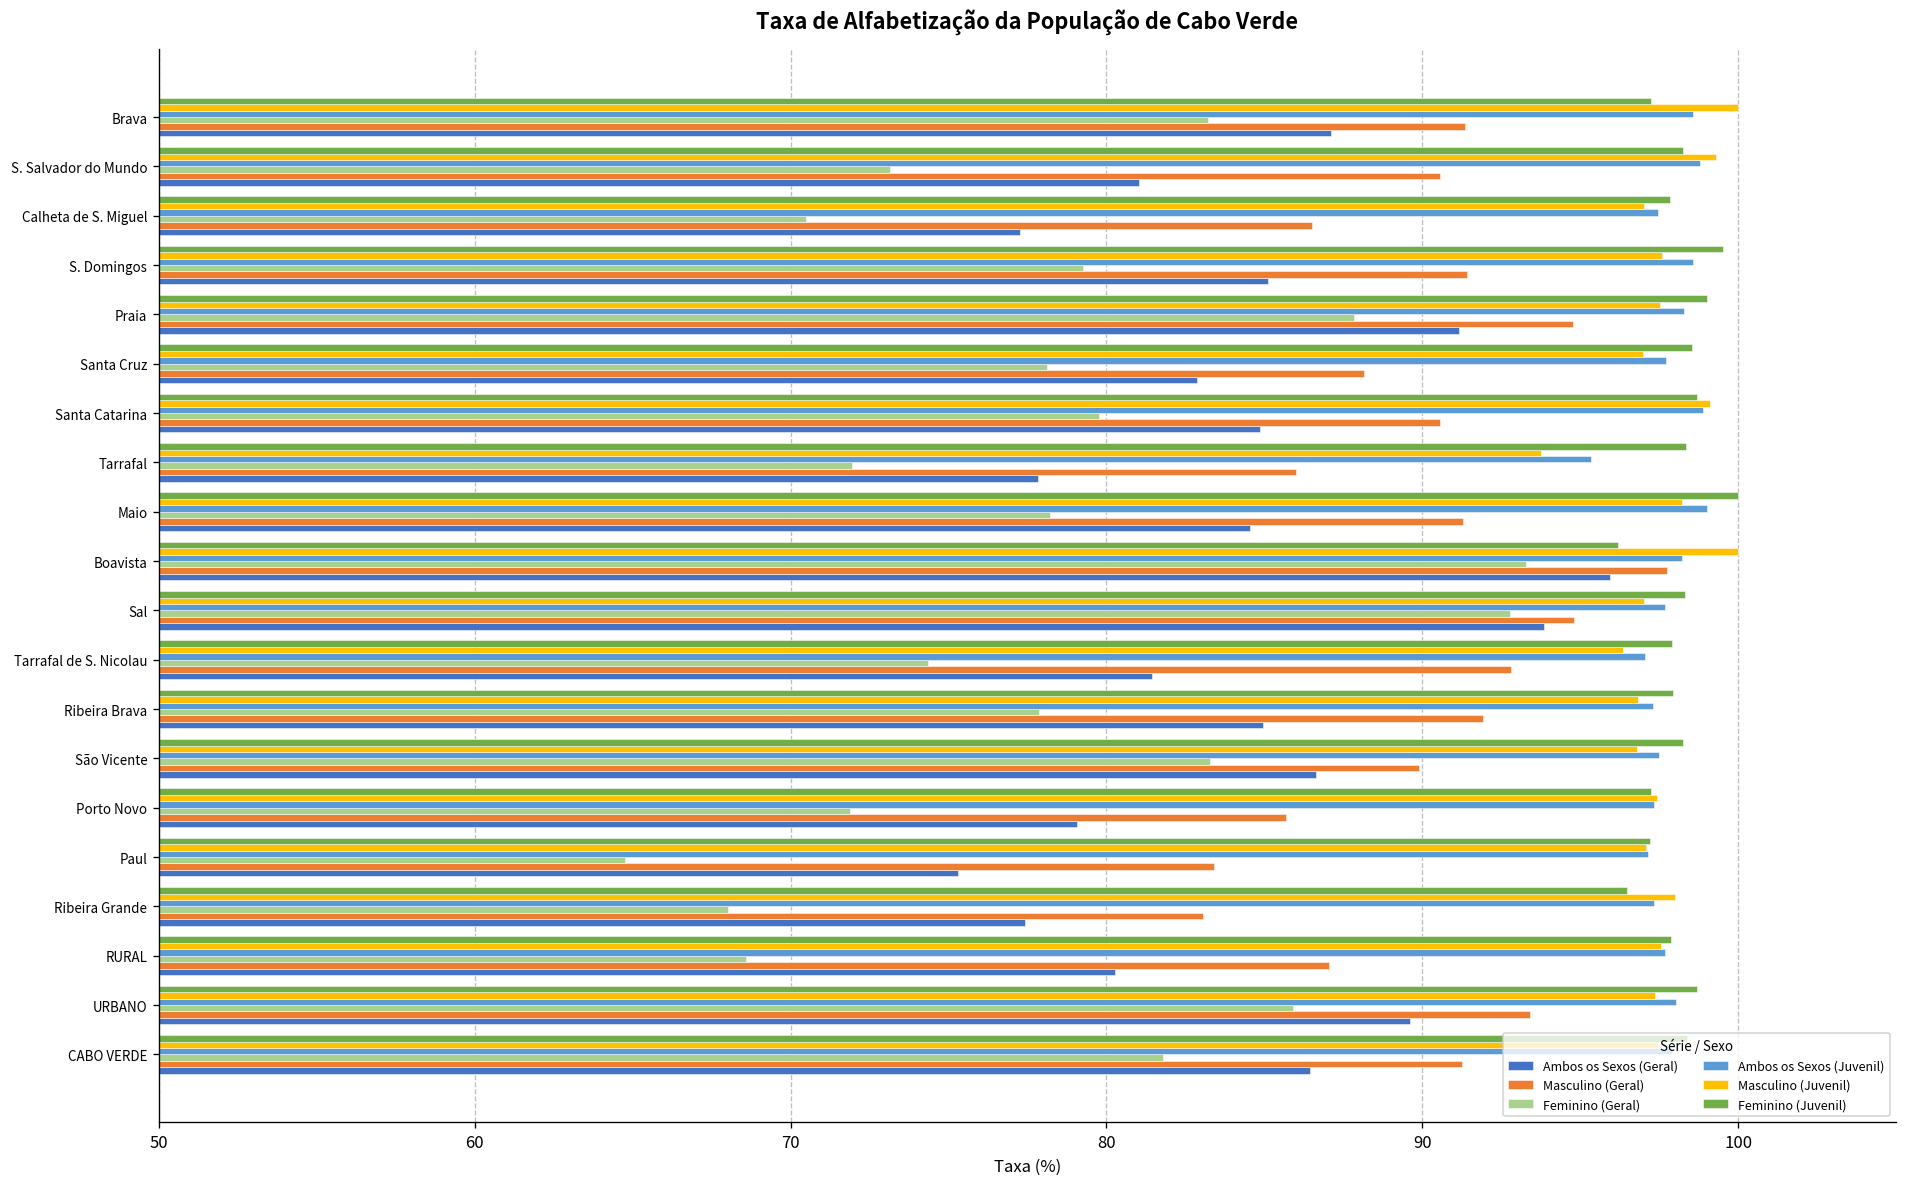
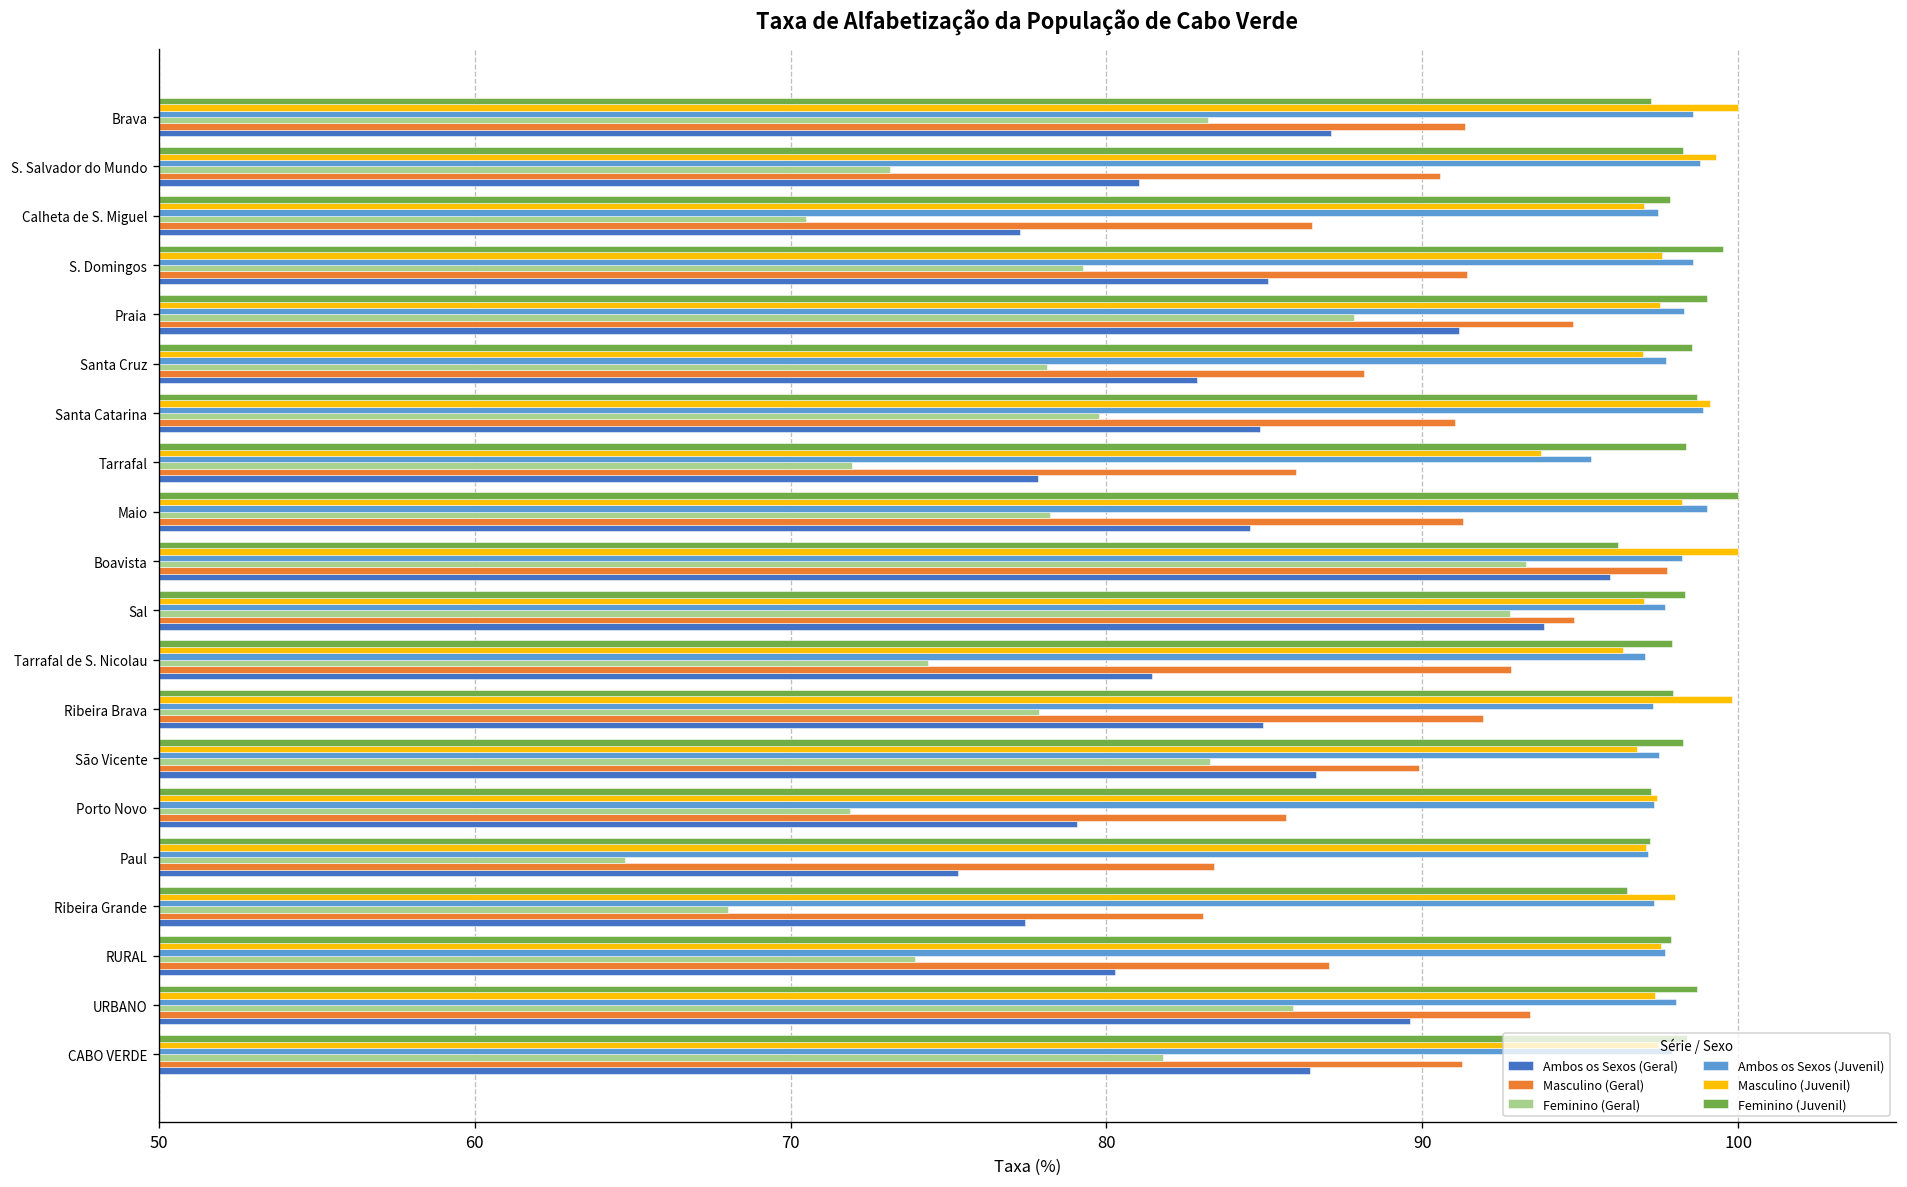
  {
    "Masculino (Geral)": {
      "Brava": 91.3,
      "S. Salvador do Mundo": 90.6,
      "Calheta de S. Miguel": 86.5,
      "S. Domingos": 91.4,
      "Praia": 94.8,
      "Santa Cruz": 88.2,
-     "Santa Catarina": 90.6,
+     "Santa Catarina": 91.0,
      "Tarrafal": 86.0,
      "Maio": 91.3,
      "Boavista": 97.8,
      "Sal": 94.8,
      "Tarrafal de S. Nicolau": 92.8,
      "Ribeira Brava": 91.9,
      "São Vicente": 89.9,
      "Porto Novo": 85.7,
      "Paul": 83.4,
      "Ribeira Grande": 83.1,
      "RURAL": 87.0,
      "URBANO": 93.4,
      "CABO VERDE": 91.3
    },
    "Feminino (Geral)": {
      "Brava": 83.2,
      "S. Salvador do Mundo": 73.2,
      "Calheta de S. Miguel": 70.5,
      "S. Domingos": 79.3,
      "Praia": 87.9,
      "Santa Cruz": 78.1,
      "Santa Catarina": 79.8,
      "Tarrafal": 71.9,
      "Maio": 78.2,
      "Boavista": 93.3,
      "Sal": 92.8,
      "Tarrafal de S. Nicolau": 74.4,
      "Ribeira Brava": 77.9,
      "São Vicente": 83.3,
      "Porto Novo": 71.9,
      "Paul": 64.8,
      "Ribeira Grande": 68.0,
-     "RURAL": 68.6,
+     "RURAL": 73.9,
      "URBANO": 85.9,
      "CABO VERDE": 81.8
    },
    "Masculino (Juvenil)": {
      "Brava": 100.0,
      "S. Salvador do Mundo": 99.3,
      "Calheta de S. Miguel": 97.0,
      "S. Domingos": 97.6,
      "Praia": 97.5,
      "Santa Cruz": 97.0,
      "Santa Catarina": 99.1,
      "Tarrafal": 93.8,
      "Maio": 98.2,
      "Boavista": 100.0,
      "Sal": 97.0,
      "Tarrafal de S. Nicolau": 96.4,
-     "Ribeira Brava": 96.8,
+     "Ribeira Brava": 99.8,
      "São Vicente": 96.8,
      "Porto Novo": 97.4,
      "Paul": 97.1,
      "Ribeira Grande": 98.0,
      "RURAL": 97.6,
      "URBANO": 97.4
    },
    "Feminino (Juvenil)": {
      "Brava": 97.2,
      "S. Salvador do Mundo": 98.3,
      "Calheta de S. Miguel": 97.8,
      "S. Domingos": 99.5,
      "Praia": 99.0,
      "Santa Cruz": 98.6,
      "Santa Catarina": 98.7,
      "Tarrafal": 98.3,
      "Maio": 100.0,
      "Boavista": 96.2,
      "Sal": 98.3,
      "Tarrafal de S. Nicolau": 97.9,
      "Ribeira Brava": 98.0,
      "São Vicente": 98.3,
      "Porto Novo": 97.3,
      "Paul": 97.2,
      "Ribeira Grande": 96.5,
      "RURAL": 97.9,
      "URBANO": 98.7
    }
  }
